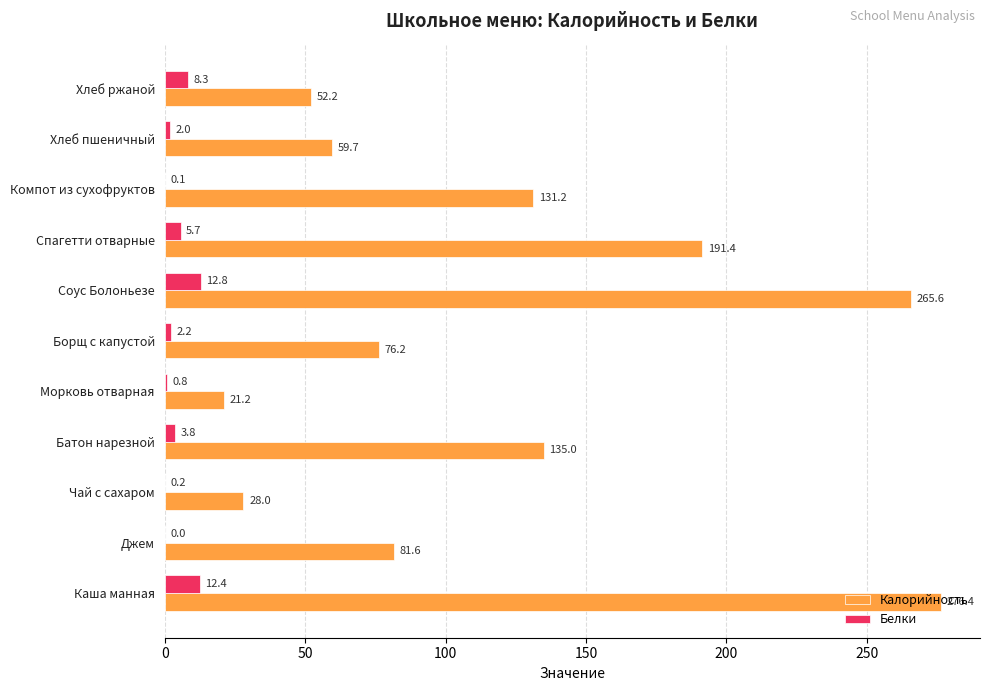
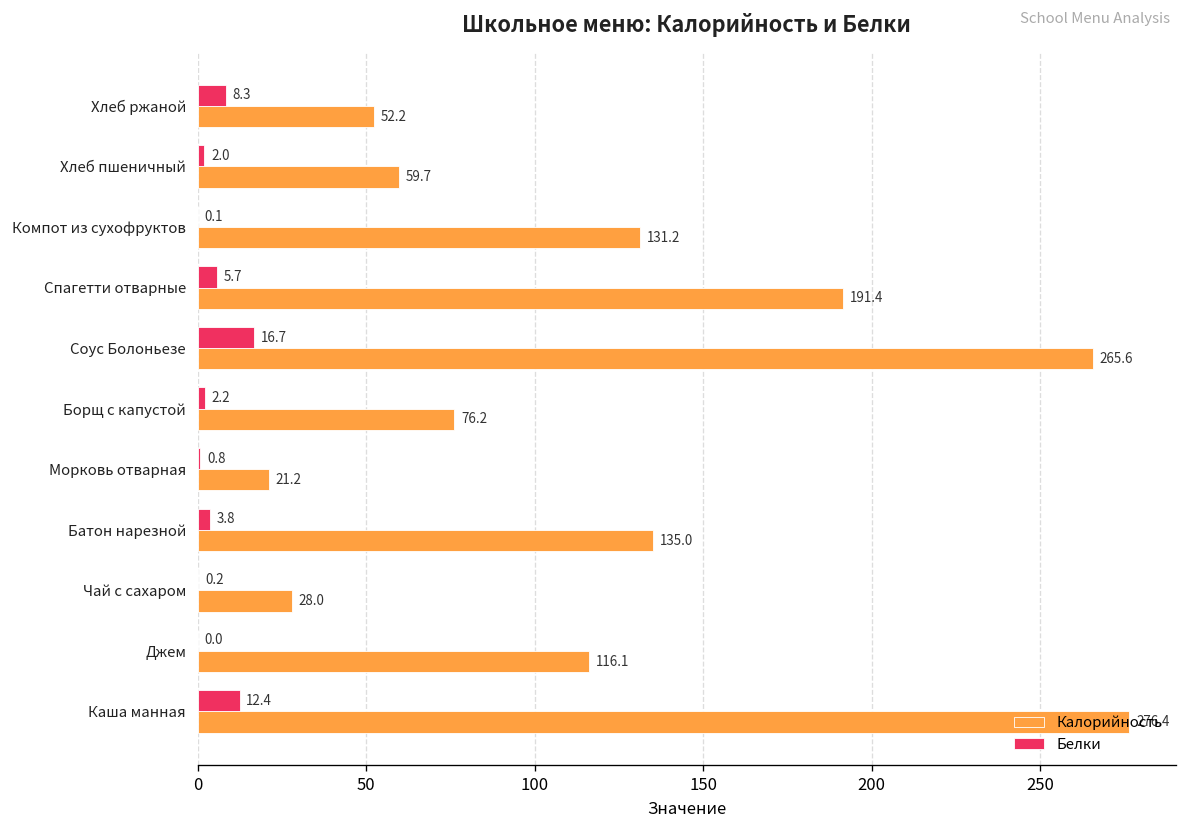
  {
    "Калорийность": {
      "Хлеб ржаной": 52.2,
      "Хлеб пшеничный": 59.7,
      "Компот из сухофруктов": 131.2,
      "Спагетти отварные": 191.4,
      "Соус Болоньезе": 265.6,
      "Борщ с капустой": 76.2,
      "Морковь отварная": 21.2,
      "Батон нарезной": 135.0,
      "Чай с сахаром": 28.0,
-     "Джем": 81.6,
+     "Джем": 116.1,
      "Каша манная": 276.4
    },
    "Белки": {
      "Хлеб ржаной": 8.3,
      "Хлеб пшеничный": 2.0,
      "Компот из сухофруктов": 0.1,
      "Спагетти отварные": 5.7,
-     "Соус Болоньезе": 12.8,
+     "Соус Болоньезе": 16.7,
      "Борщ с капустой": 2.2,
      "Морковь отварная": 0.8,
      "Батон нарезной": 3.8,
      "Чай с сахаром": 0.2,
      "Джем": 0.0,
      "Каша манная": 12.4
    }
  }
